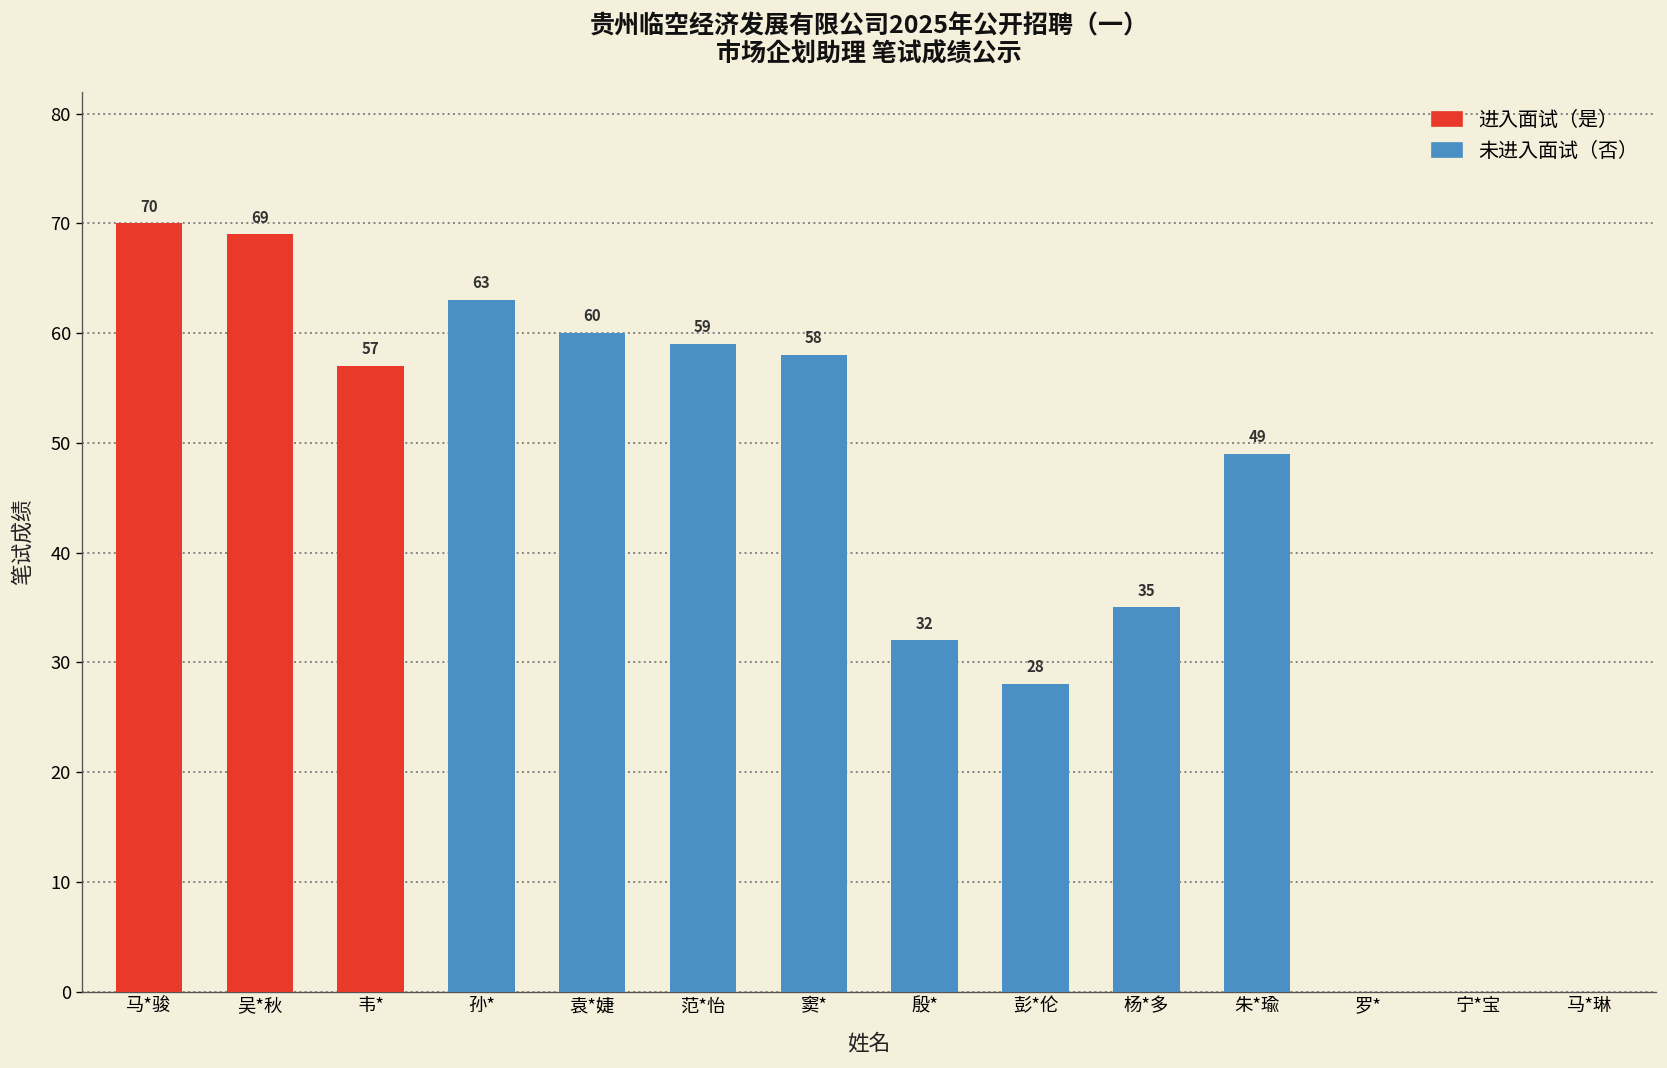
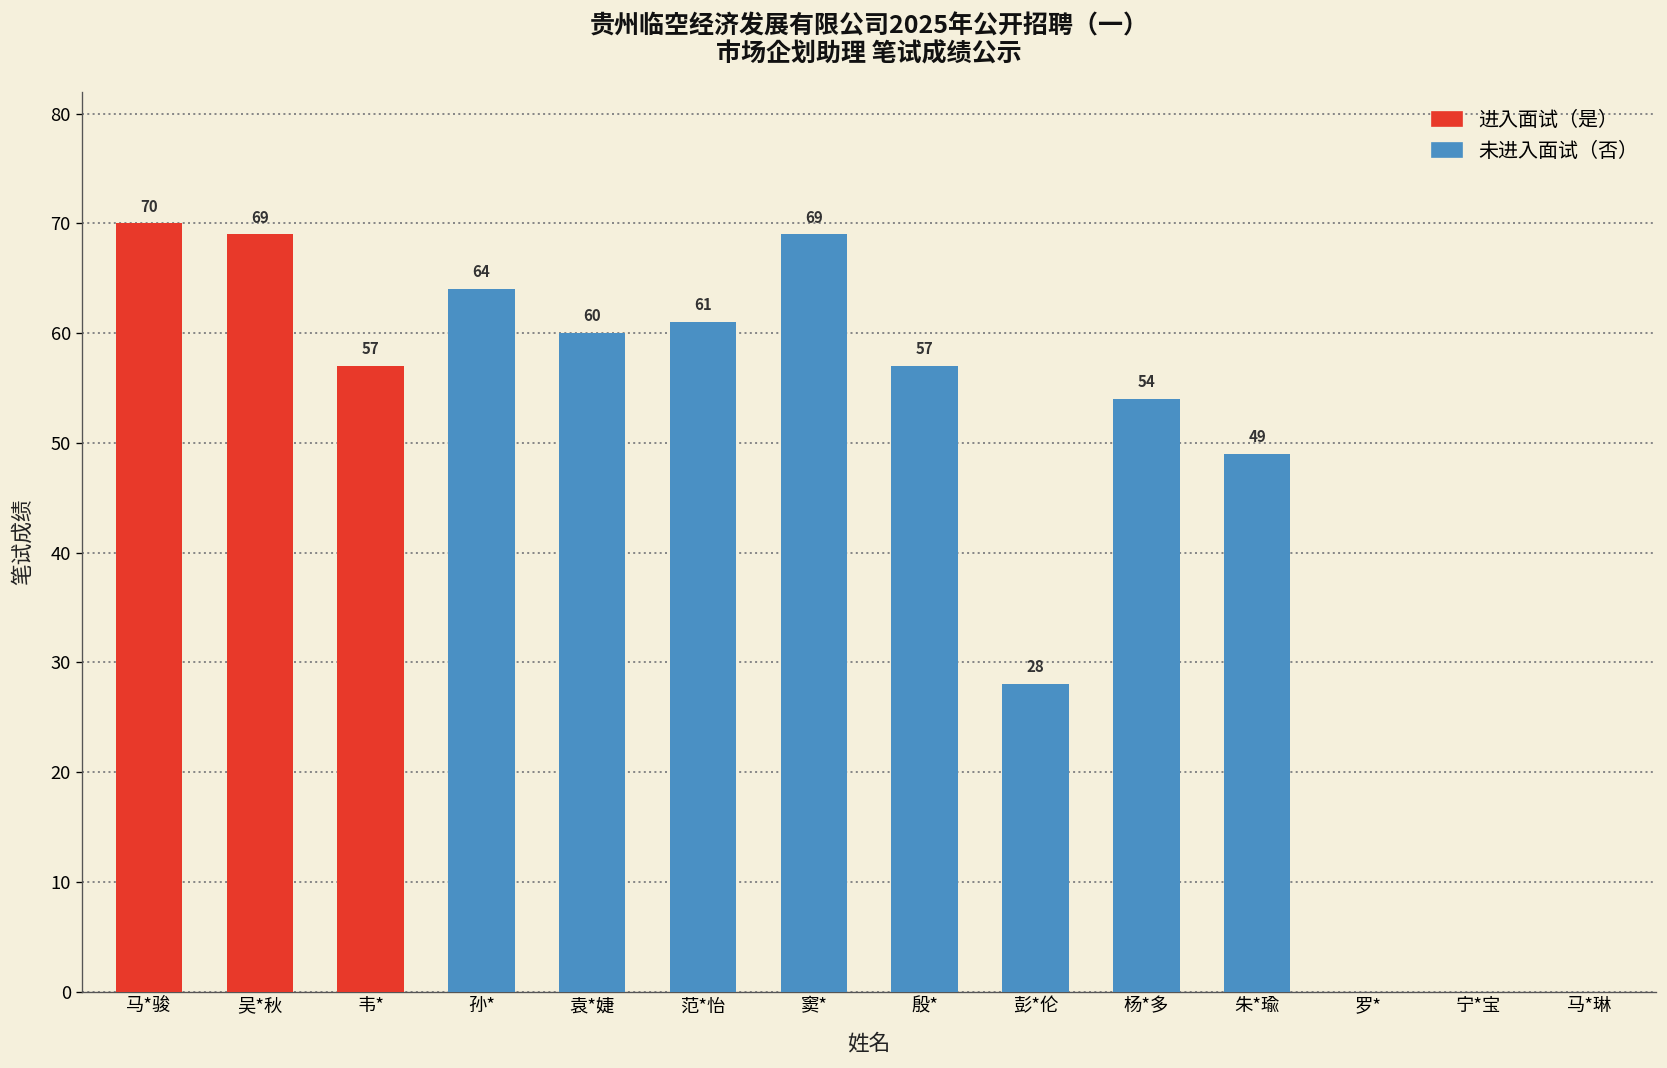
  {
    "马*骏": 70,
    "吴*秋": 69,
    "韦*": 57,
-   "孙*": 63,
+   "孙*": 64,
    "袁*婕": 60,
-   "范*怡": 59,
-   "窦*": 58,
-   "殷*": 32,
+   "范*怡": 61,
+   "窦*": 69,
+   "殷*": 57,
    "彭*伦": 28,
-   "杨*多": 35,
+   "杨*多": 54,
    "朱*瑜": 49
  }
